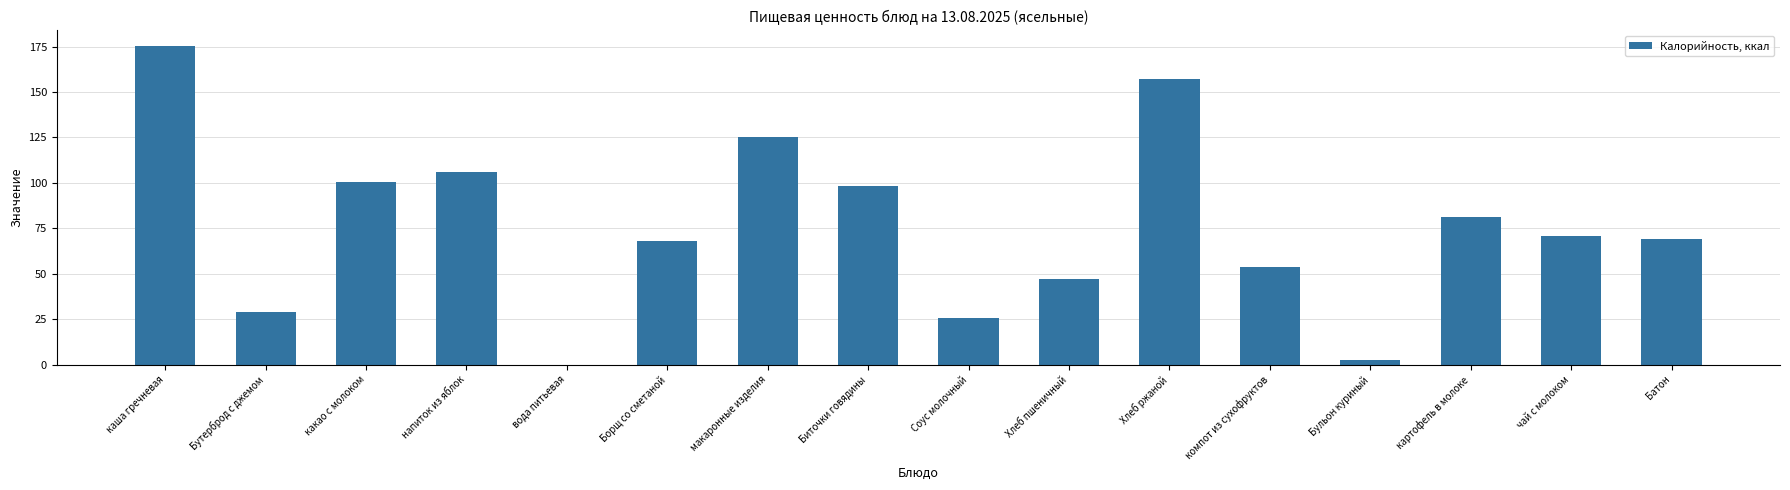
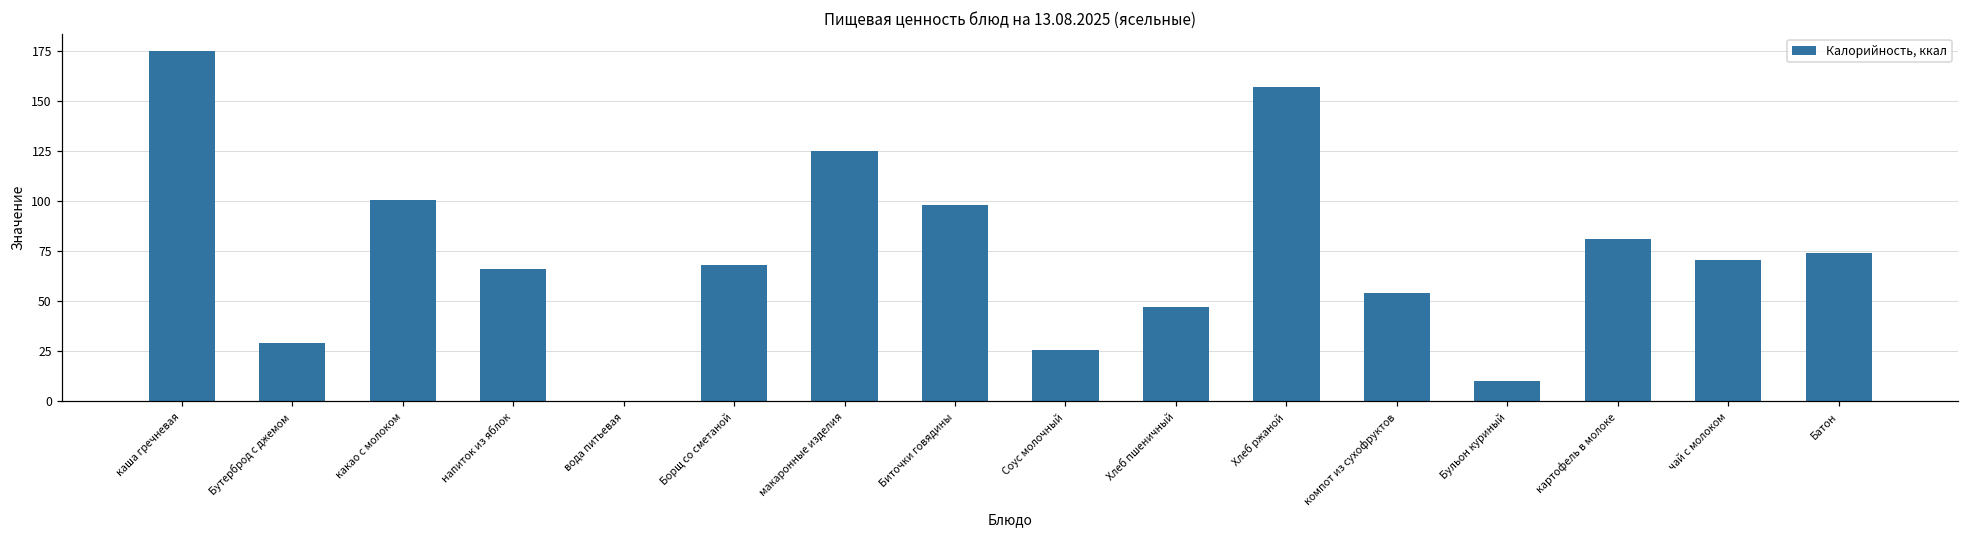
  {
    "каша гречневая": 175,
    "Бутерброд с джемом": 29,
    "какао с молоком": 101,
-   "напиток из яблок": 106,
+   "напиток из яблок": 66,
    "вода питьевая": 0,
    "Борщ со сметаной": 68,
    "макаронные изделия": 125,
    "Биточки говядины": 98,
    "Соус молочный": 26,
    "Хлеб пшеничный": 47,
    "Хлеб ржаной": 157,
    "компот из сухофруктов": 54,
-   "Бульон куриный": 3,
+   "Бульон куриный": 10,
    "картофель в молоке": 81,
    "чай с молоком": 71,
-   "Батон": 69
+   "Батон": 74
  }
